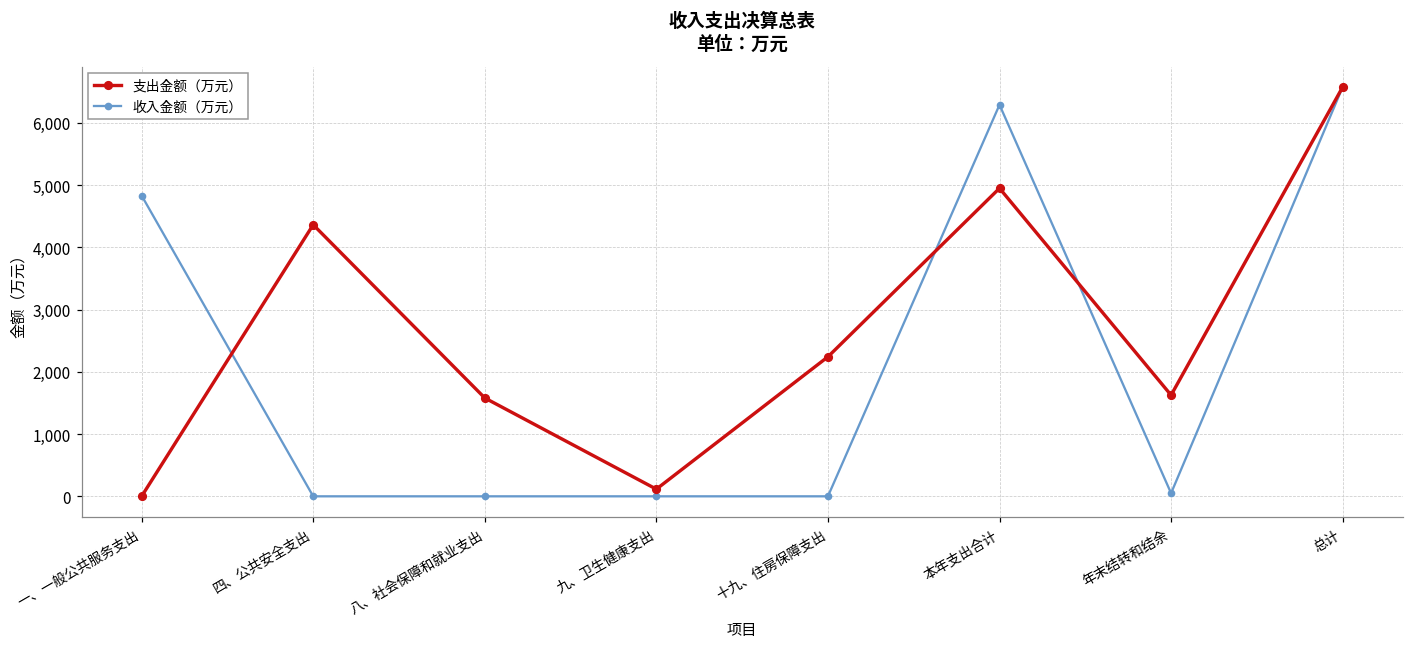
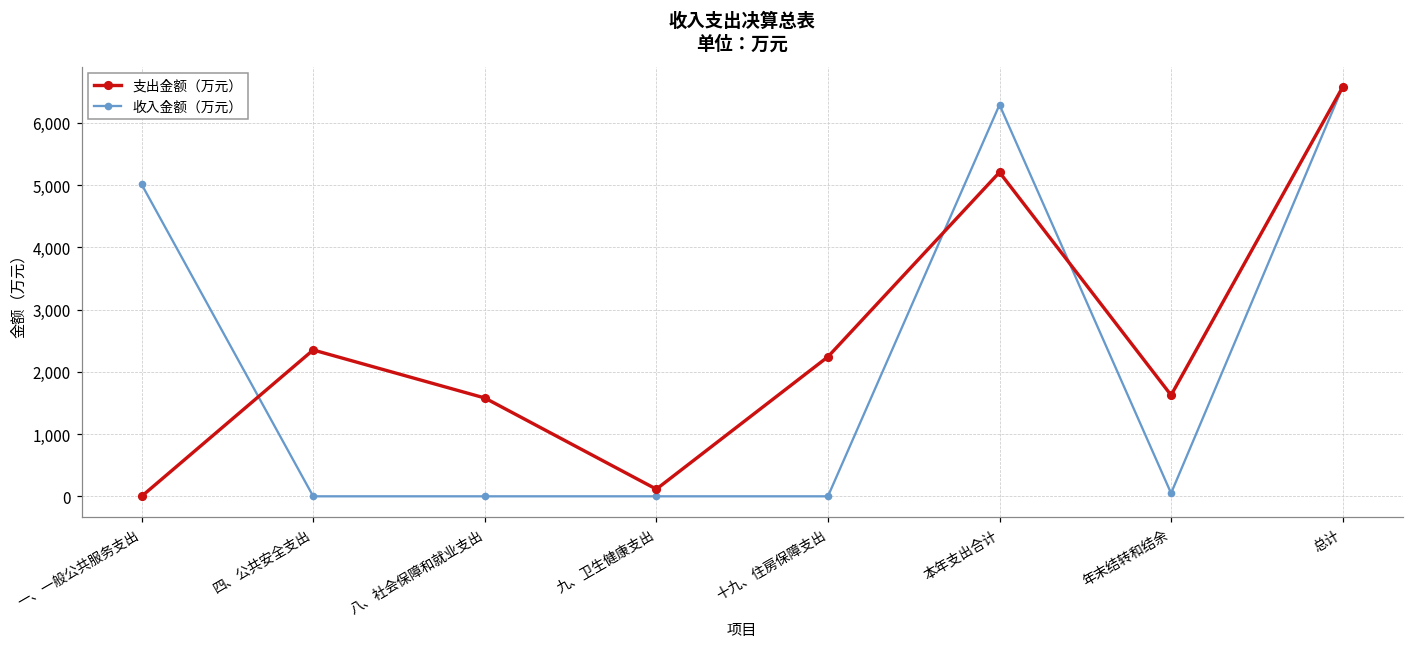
  {
    "支出金额（万元）": {
      "一、一般公共服务支出": "0",
-     "四、公共安全支出": "4,400",
+     "四、公共安全支出": "2,400",
      "八、社会保障和就业支出": "1,600",
      "九、卫生健康支出": "100",
      "十九、住房保障支出": "2,200",
-     "本年支出合计": "5,000",
+     "本年支出合计": "5,200",
      "年末结转和结余": "1,600"
    },
    "收入金额（万元）": {
-     "一、一般公共服务支出": "4,800",
+     "一、一般公共服务支出": "5,000",
      "四、公共安全支出": "0",
      "八、社会保障和就业支出": "0",
      "九、卫生健康支出": "0",
      "十九、住房保障支出": "0",
      "本年支出合计": "6,300",
      "年末结转和结余": "0"
    }
  }
